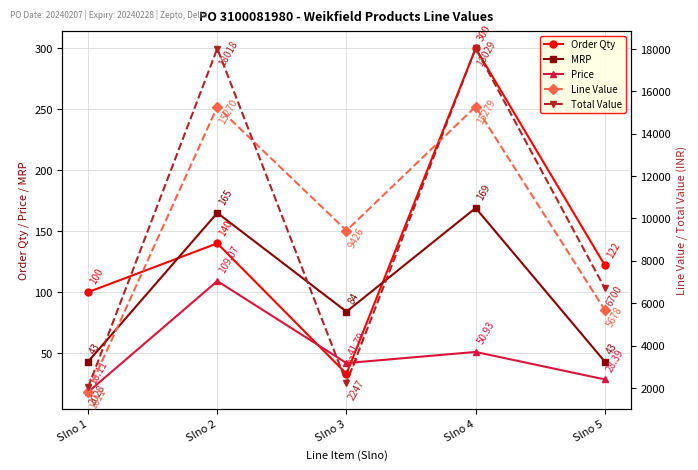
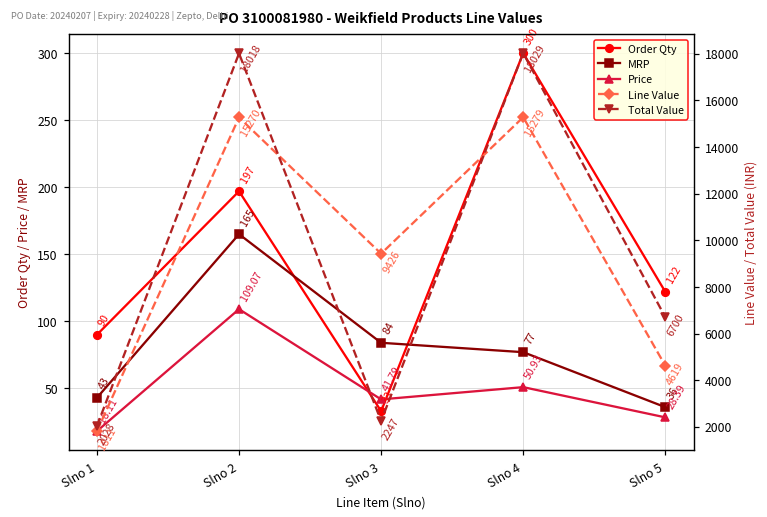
  {
    "Order Qty": {
-     "Slno 1": 100,
-     "Slno 2": 140,
+     "Slno 1": 90,
+     "Slno 2": 197,
      "Slno 5": 122
    },
    "MRP": {
      "Slno 1": 43,
      "Slno 2": 165,
      "Slno 3": 84,
-     "Slno 4": 169,
-     "Slno 5": 43
+     "Slno 4": 77,
+     "Slno 5": 36
    },
    "Line Value": {
      "Slno 2": 15270,
      "Slno 3": 9426,
      "Slno 4": 15279,
-     "Slno 5": 5678
+     "Slno 5": 4619
    }
  }
